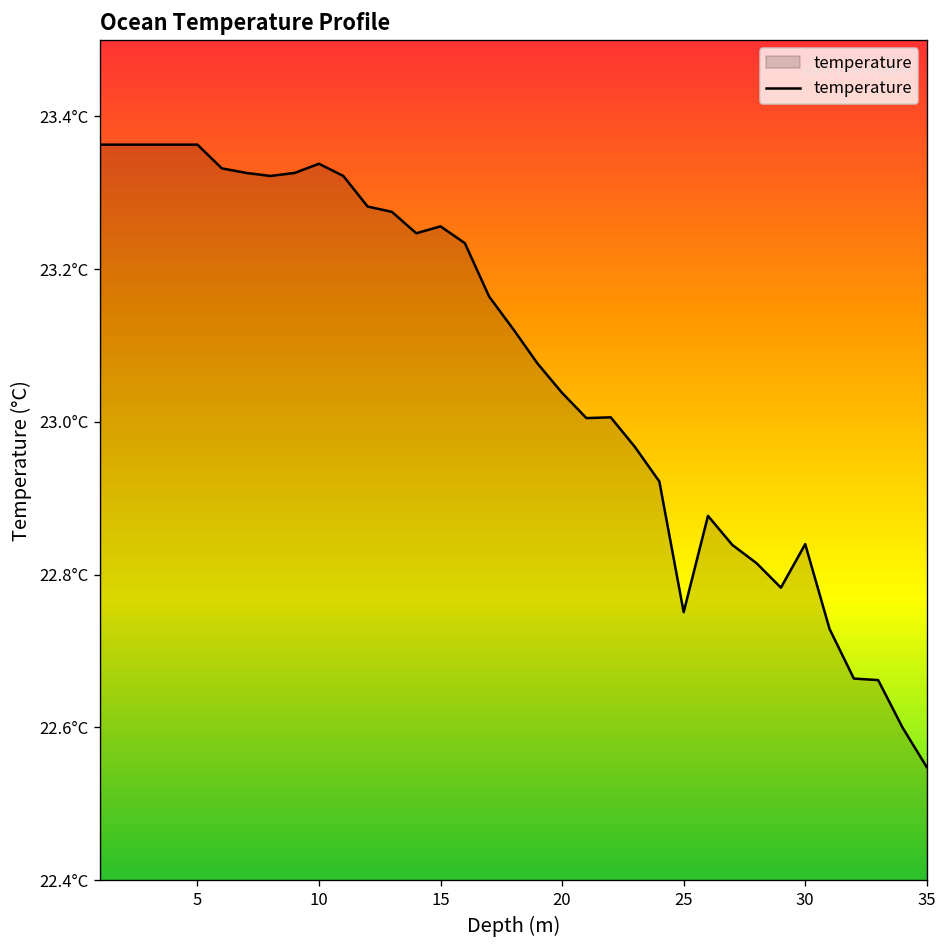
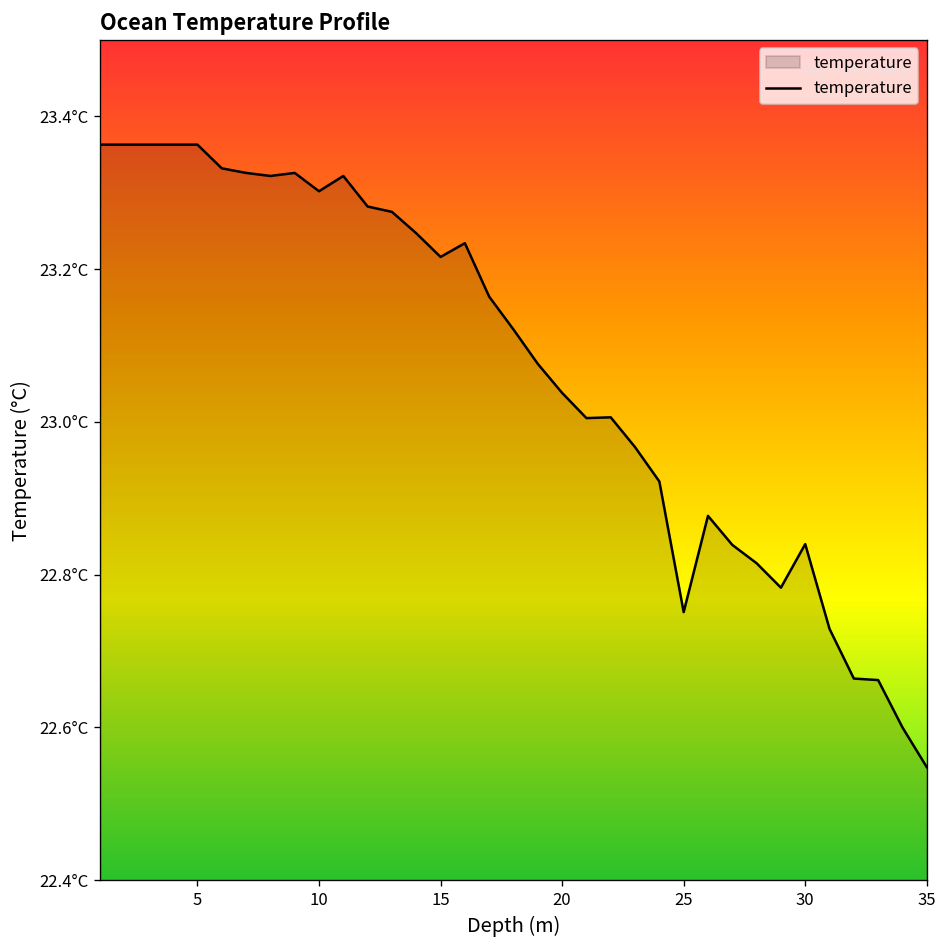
  {
    "5": "23.36°C",
-   "10": "23.34°C",
-   "15": "23.26°C",
+   "10": "23.30°C",
+   "15": "23.22°C",
    "20": "23.04°C",
    "25": "22.75°C",
    "30": "22.84°C",
    "35": "22.55°C"
  }
